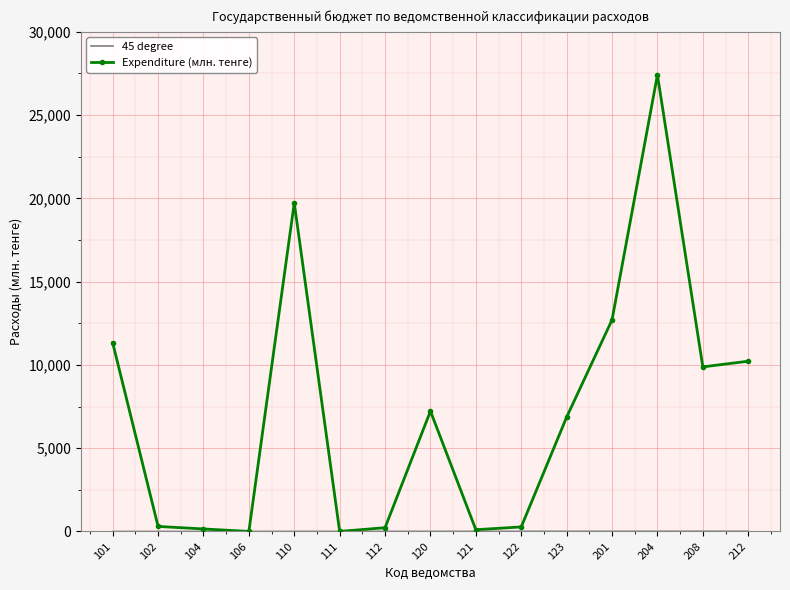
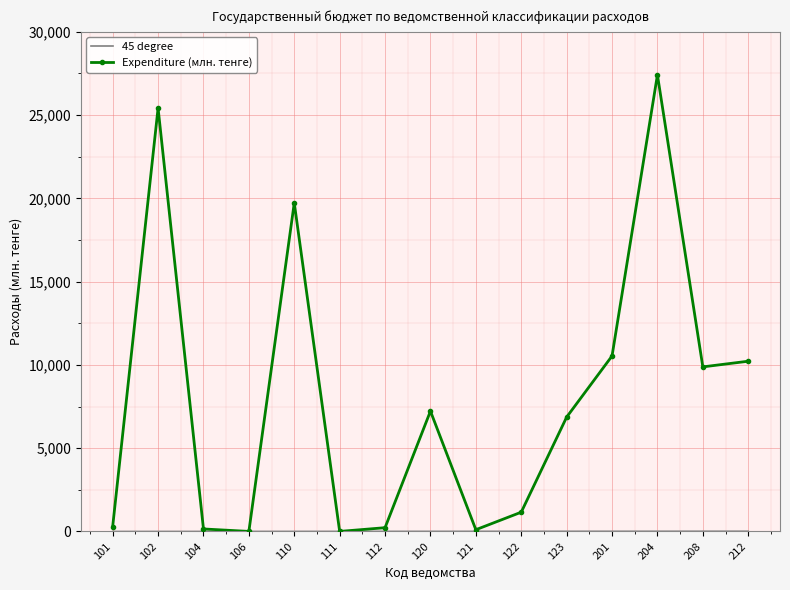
  {
    "45 degree": {
      "101": "0",
      "102": "0",
      "110": "0",
      "112": "0",
      "120": "0",
      "122": "0",
      "123": "0",
      "201": "0",
      "204": "0",
      "208": "0",
      "212": "0"
    },
    "Expenditure (млн. тенге)": {
-     "101": "11,300",
-     "102": "300",
+     "101": "300",
+     "102": "25,400",
      "110": "19,700",
      "112": "200",
      "120": "7,200",
-     "122": "300",
+     "122": "1,200",
      "123": "6,900",
-     "201": "12,700",
+     "201": "10,500",
      "204": "27,400",
      "208": "9,900",
      "212": "10,200"
    }
  }
